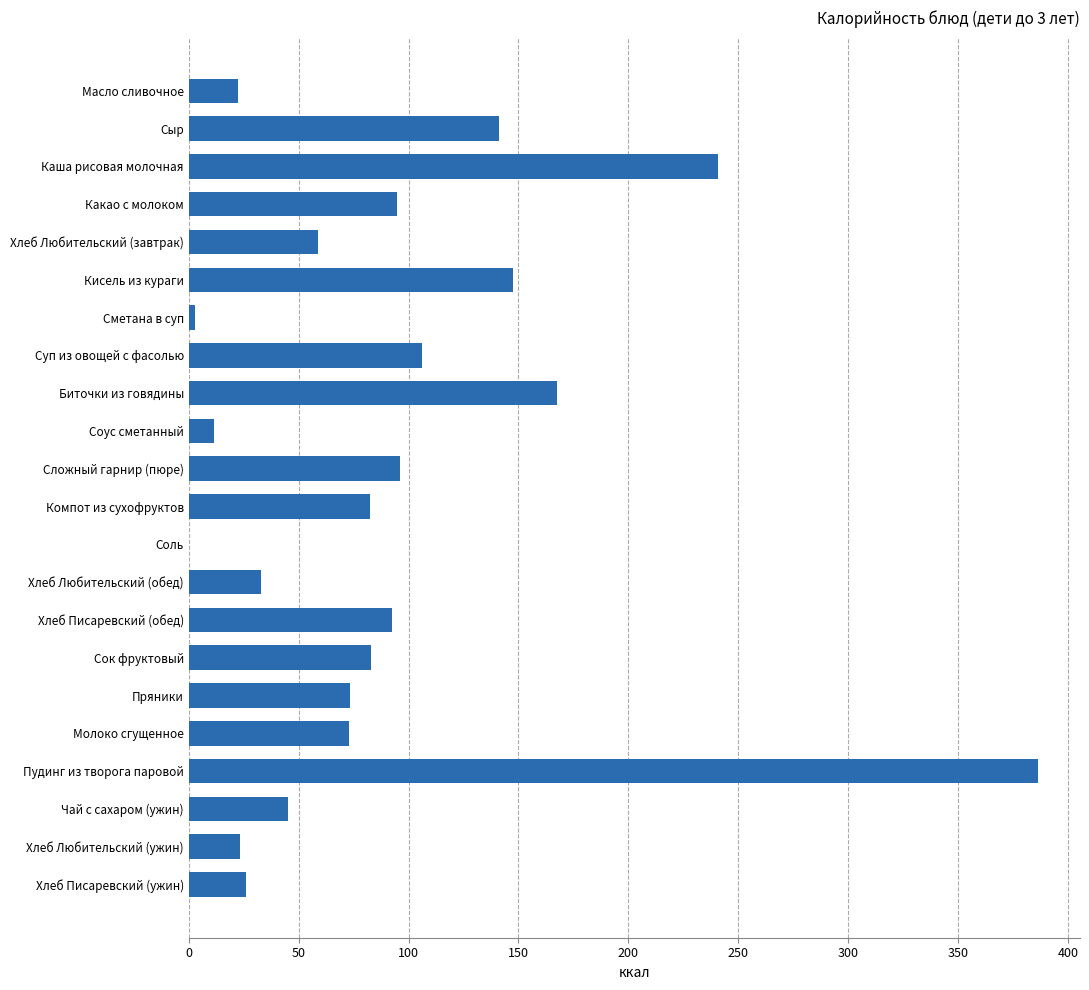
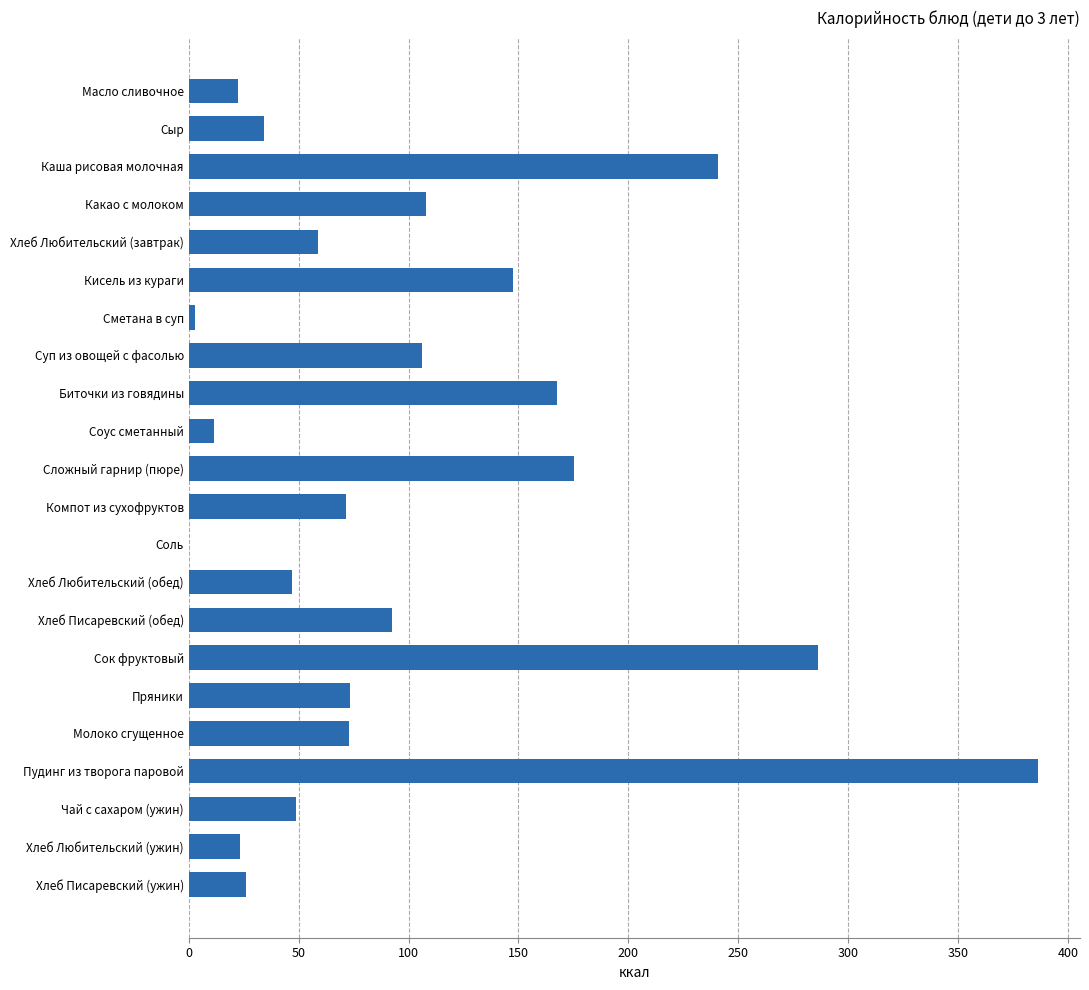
  {
    "Масло сливочное": 22,
-   "Сыр": 141,
+   "Сыр": 34,
    "Каша рисовая молочная": 241,
-   "Какао с молоком": 95,
+   "Какао с молоком": 108,
    "Хлеб Любительский (завтрак)": 59,
    "Кисель из кураги": 148,
    "Сметана в суп": 3,
    "Суп из овощей с фасолью": 106,
    "Биточки из говядины": 167,
    "Соус сметанный": 12,
-   "Сложный гарнир (пюре)": 96,
-   "Компот из сухофруктов": 83,
+   "Сложный гарнир (пюре)": 175,
+   "Компот из сухофруктов": 72,
    "Соль": 0,
-   "Хлеб Любительский (обед)": 33,
+   "Хлеб Любительский (обед)": 47,
    "Хлеб Писаревский (обед)": 92,
-   "Сок фруктовый": 83,
+   "Сок фруктовый": 286,
    "Пряники": 73,
    "Молоко сгущенное": 73,
    "Пудинг из творога паровой": 386,
-   "Чай с сахаром (ужин)": 45,
+   "Чай с сахаром (ужин)": 49,
    "Хлеб Любительский (ужин)": 23,
    "Хлеб Писаревский (ужин)": 26
  }
